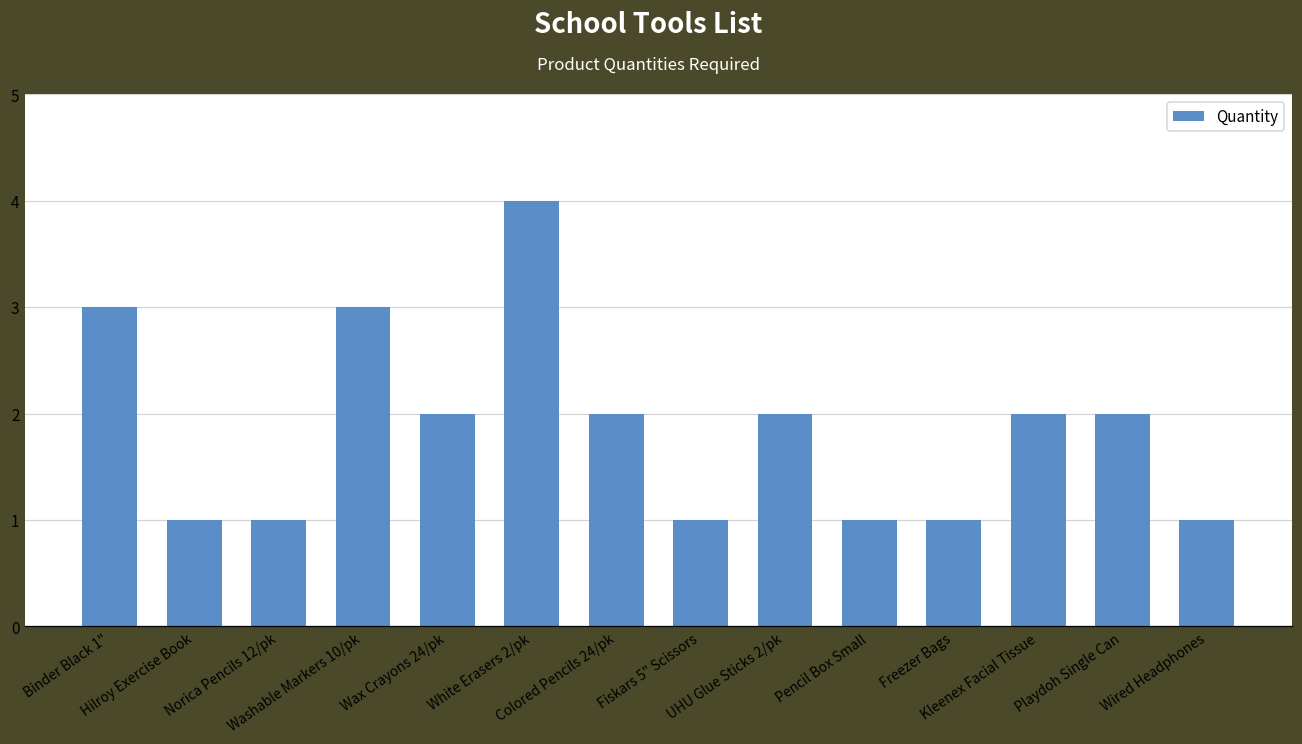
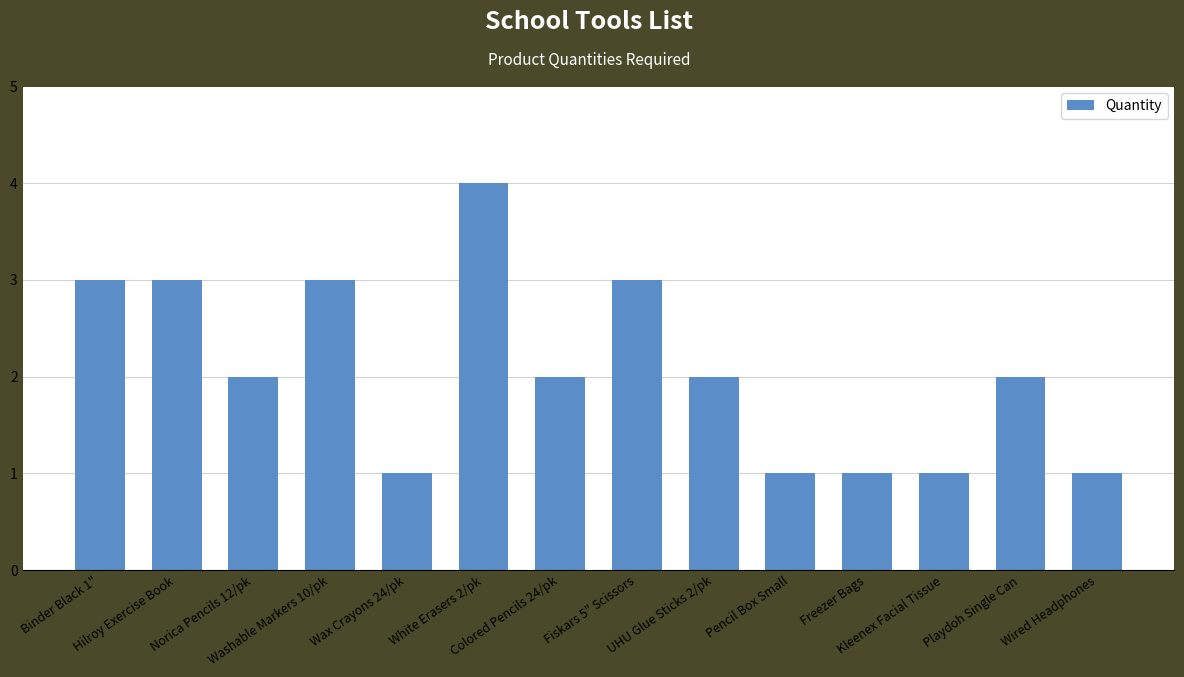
  {
    "Binder Black 1\"": 3,
-   "Hilroy Exercise Book": 1,
-   "Norica Pencils 12/pk": 1,
+   "Hilroy Exercise Book": 3,
+   "Norica Pencils 12/pk": 2,
    "Washable Markers 10/pk": 3,
-   "Wax Crayons 24/pk": 2,
+   "Wax Crayons 24/pk": 1,
    "White Erasers 2/pk": 4,
    "Colored Pencils 24/pk": 2,
-   "Fiskars 5\" Scissors": 1,
+   "Fiskars 5\" Scissors": 3,
    "UHU Glue Sticks 2/pk": 2,
    "Pencil Box Small": 1,
    "Freezer Bags": 1,
-   "Kleenex Facial Tissue": 2,
+   "Kleenex Facial Tissue": 1,
    "Playdoh Single Can": 2,
    "Wired Headphones": 1
  }
